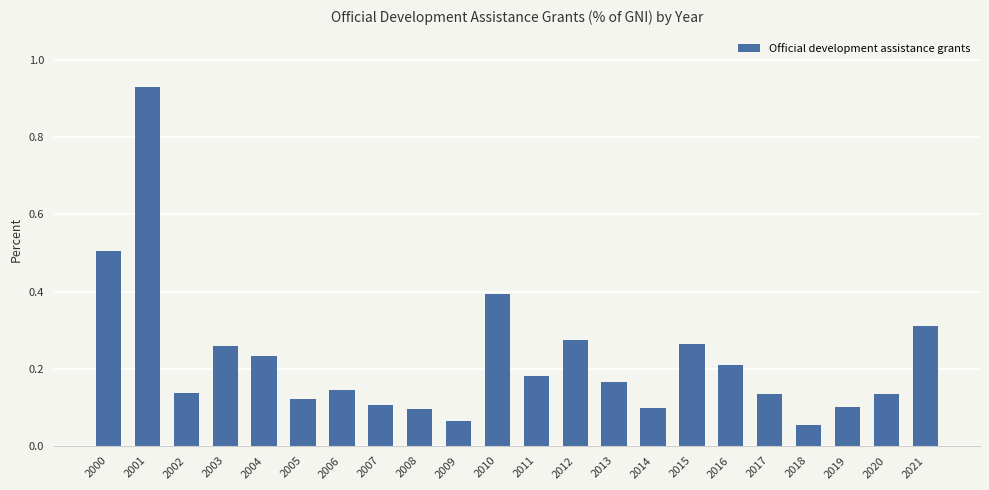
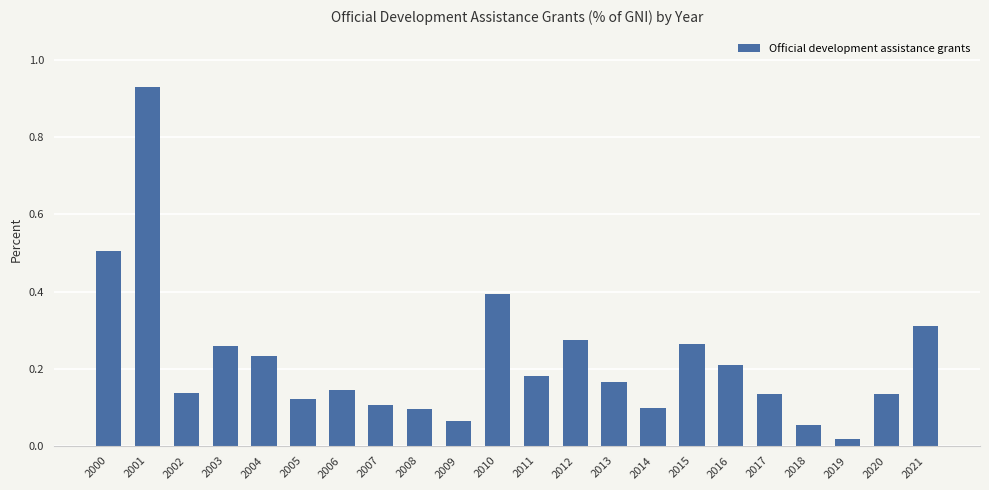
  {
    "2000": 0.50,
    "2001": 0.93,
    "2002": 0.14,
    "2003": 0.26,
    "2004": 0.23,
    "2005": 0.12,
    "2006": 0.14,
    "2007": 0.11,
    "2008": 0.09,
    "2009": 0.06,
    "2010": 0.39,
    "2011": 0.18,
    "2012": 0.28,
    "2013": 0.17,
    "2014": 0.10,
    "2015": 0.26,
    "2016": 0.21,
    "2017": 0.13,
    "2018": 0.05,
-   "2019": 0.10,
+   "2019": 0.02,
    "2020": 0.13,
    "2021": 0.31
  }
